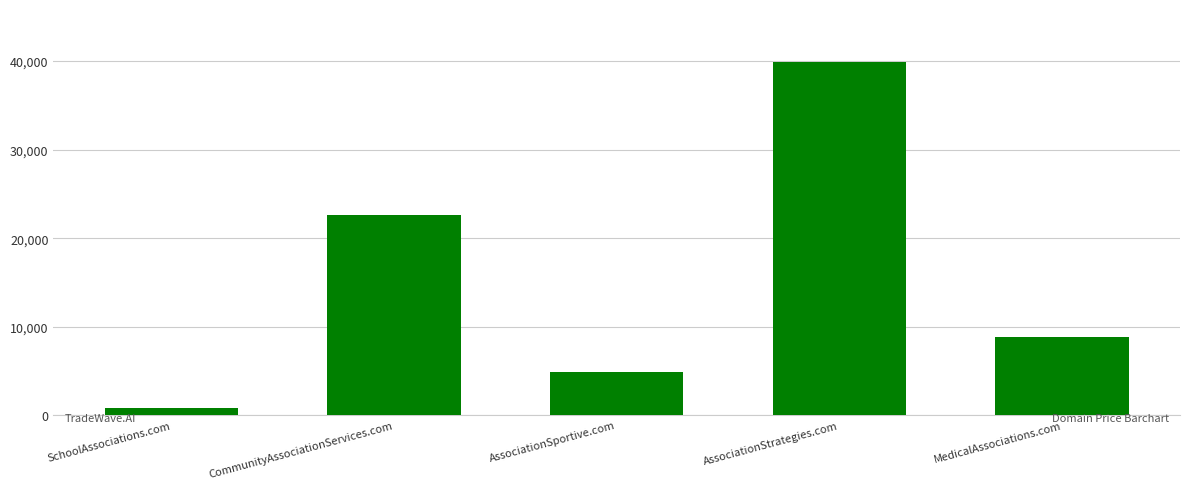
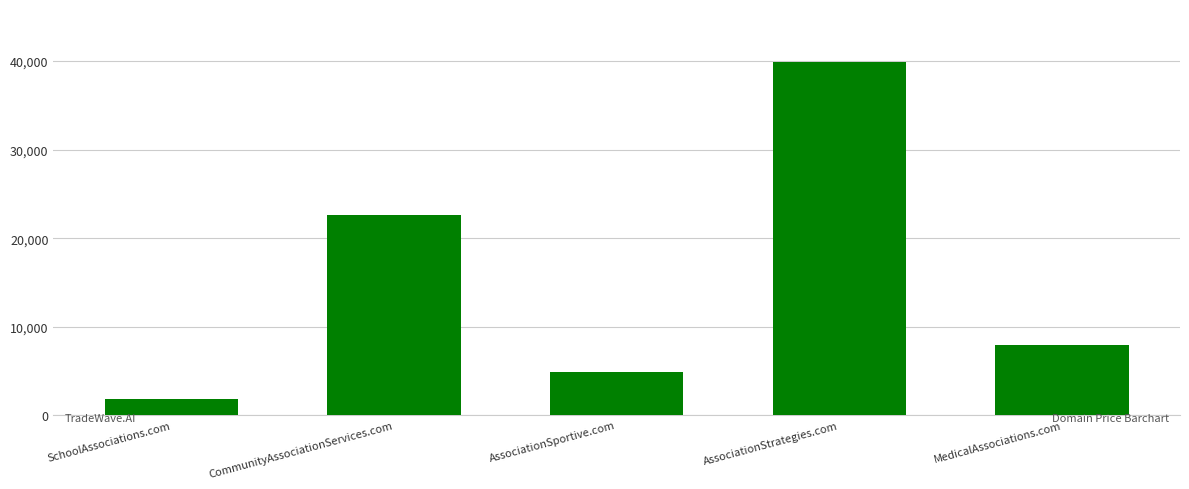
  {
-   "SchoolAssociations.com": "1,000",
+   "SchoolAssociations.com": "2,000",
    "CommunityAssociationServices.com": "23,000",
    "AssociationSportive.com": "5,000",
    "AssociationStrategies.com": "40,000",
-   "MedicalAssociations.com": "9,000"
+   "MedicalAssociations.com": "8,000"
  }
